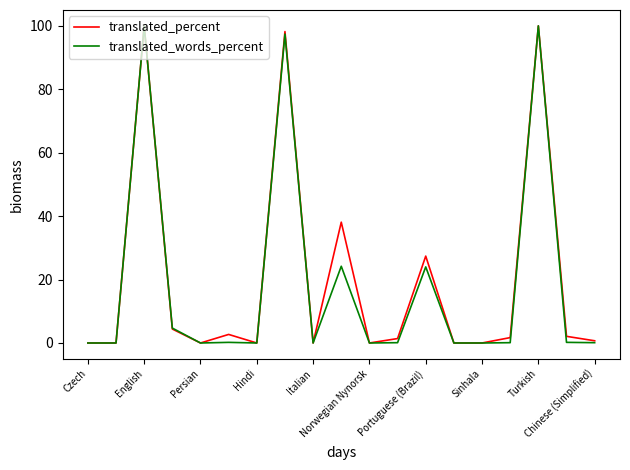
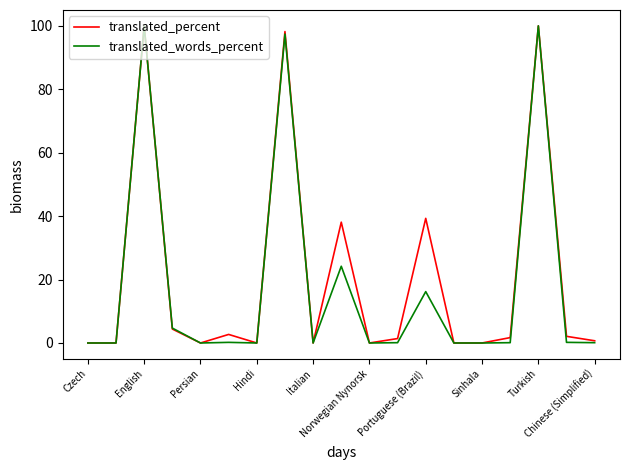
  {
    "translated_percent": {
-     "Portuguese (Brazil)": 27
+     "Portuguese (Brazil)": 39
    },
    "translated_words_percent": {
-     "Portuguese (Brazil)": 24
+     "Portuguese (Brazil)": 16
    }
  }
